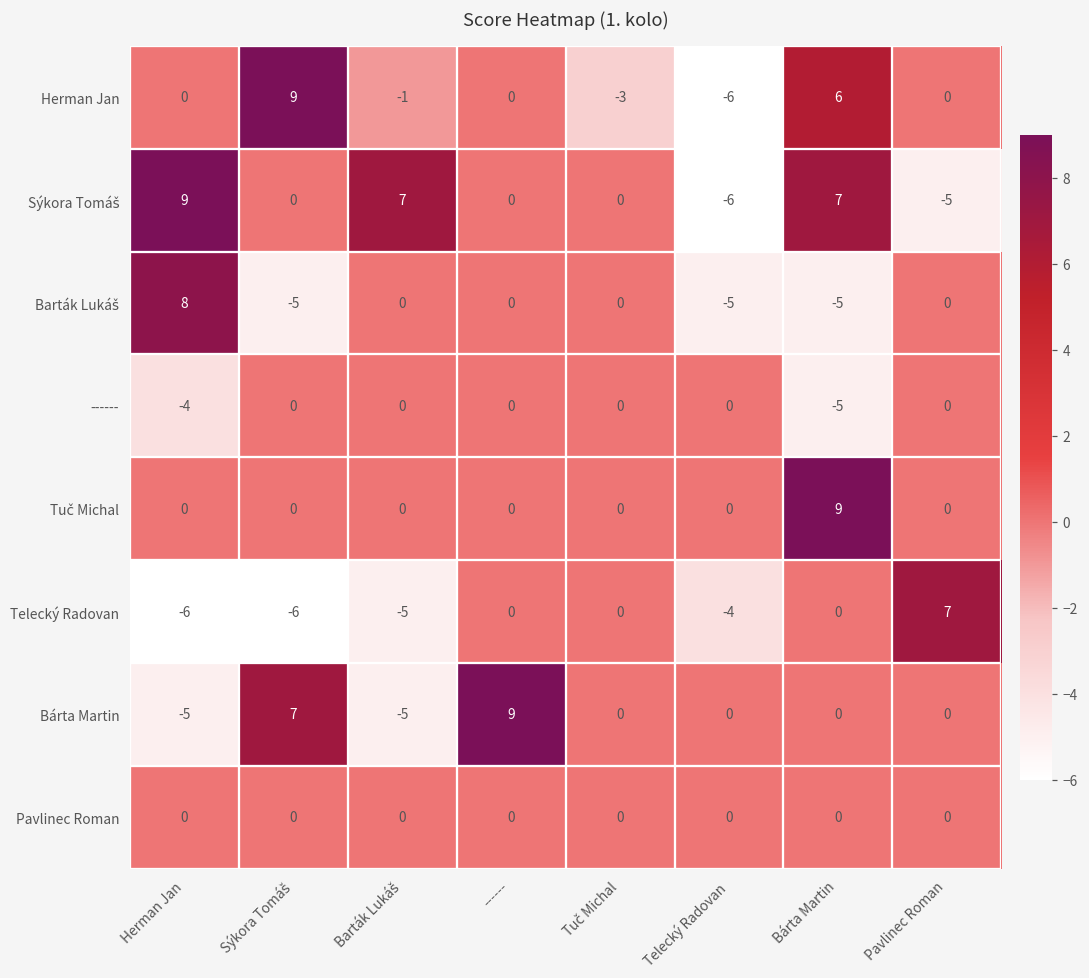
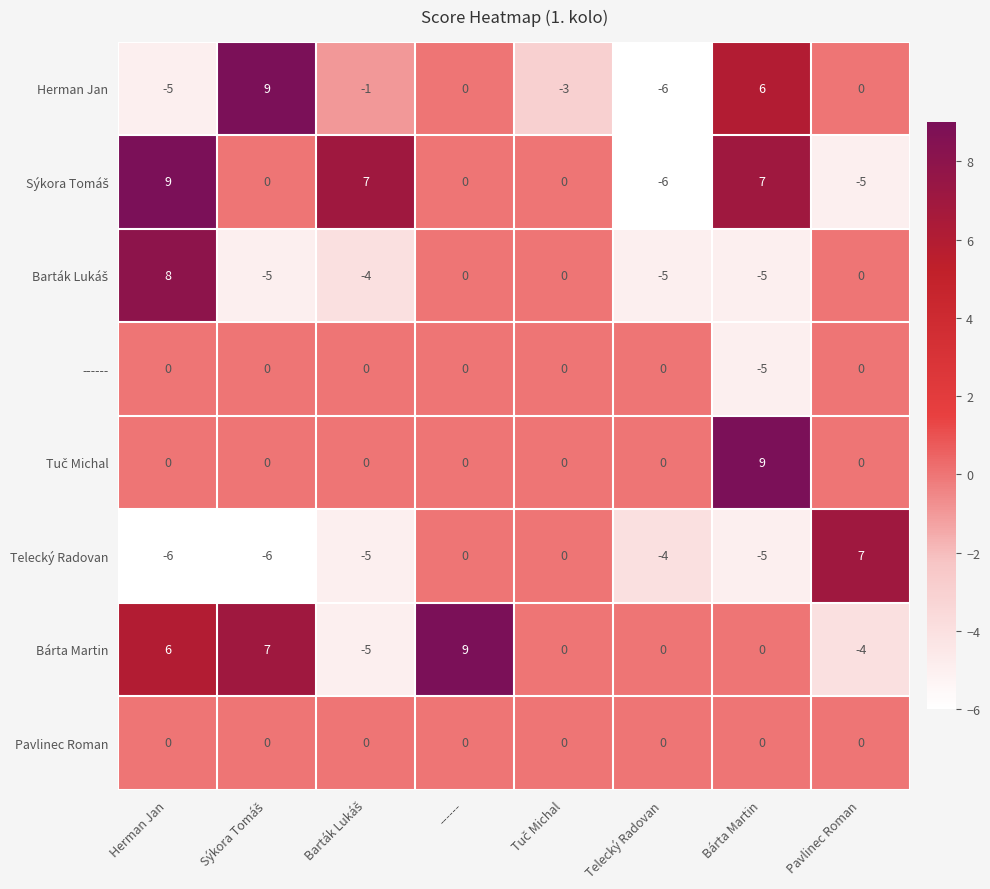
  {
    "Herman Jan": {
-     "Herman Jan": 0,
+     "Herman Jan": -5,
      "Sýkora Tomáš": 9,
      "Barták Lukáš": -1,
      "------": 0,
      "Tuč Michal": -3,
      "Telecký Radovan": -6,
      "Bárta Martin": 6,
      "Pavlinec Roman": 0
    },
    "Sýkora Tomáš": {
      "Herman Jan": 9,
      "Sýkora Tomáš": 0,
      "Barták Lukáš": 7,
      "------": 0,
      "Tuč Michal": 0,
      "Telecký Radovan": -6,
      "Bárta Martin": 7,
      "Pavlinec Roman": -5
    },
    "Barták Lukáš": {
      "Herman Jan": 8,
      "Sýkora Tomáš": -5,
-     "Barták Lukáš": 0,
+     "Barták Lukáš": -4,
      "------": 0,
      "Tuč Michal": 0,
      "Telecký Radovan": -5,
      "Bárta Martin": -5,
      "Pavlinec Roman": 0
    },
    "------": {
-     "Herman Jan": -4,
+     "Herman Jan": 0,
      "Sýkora Tomáš": 0,
      "Barták Lukáš": 0,
      "------": 0,
      "Tuč Michal": 0,
      "Telecký Radovan": 0,
      "Bárta Martin": -5,
      "Pavlinec Roman": 0
    },
    "Tuč Michal": {
      "Herman Jan": 0,
      "Sýkora Tomáš": 0,
      "Barták Lukáš": 0,
      "------": 0,
      "Tuč Michal": 0,
      "Telecký Radovan": 0,
      "Bárta Martin": 9,
      "Pavlinec Roman": 0
    },
    "Telecký Radovan": {
      "Herman Jan": -6,
      "Sýkora Tomáš": -6,
      "Barták Lukáš": -5,
      "------": 0,
      "Tuč Michal": 0,
      "Telecký Radovan": -4,
-     "Bárta Martin": 0,
+     "Bárta Martin": -5,
      "Pavlinec Roman": 7
    },
    "Bárta Martin": {
-     "Herman Jan": -5,
+     "Herman Jan": 6,
      "Sýkora Tomáš": 7,
      "Barták Lukáš": -5,
      "------": 9,
      "Tuč Michal": 0,
      "Telecký Radovan": 0,
      "Bárta Martin": 0,
-     "Pavlinec Roman": 0
+     "Pavlinec Roman": -4
    },
    "Pavlinec Roman": {
      "Herman Jan": 0,
      "Sýkora Tomáš": 0,
      "Barták Lukáš": 0,
      "------": 0,
      "Tuč Michal": 0,
      "Telecký Radovan": 0,
      "Bárta Martin": 0,
      "Pavlinec Roman": 0
    }
  }
